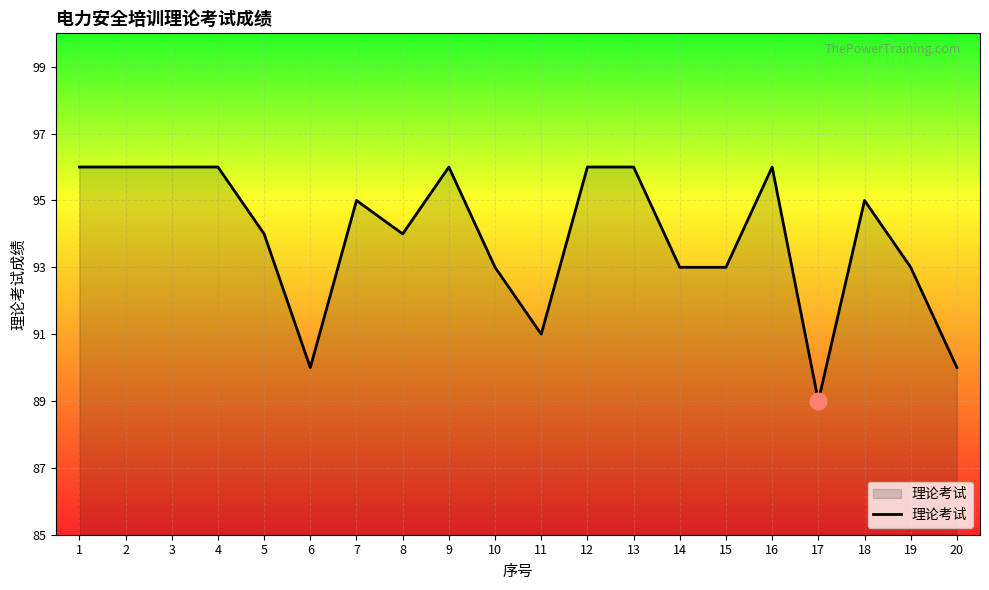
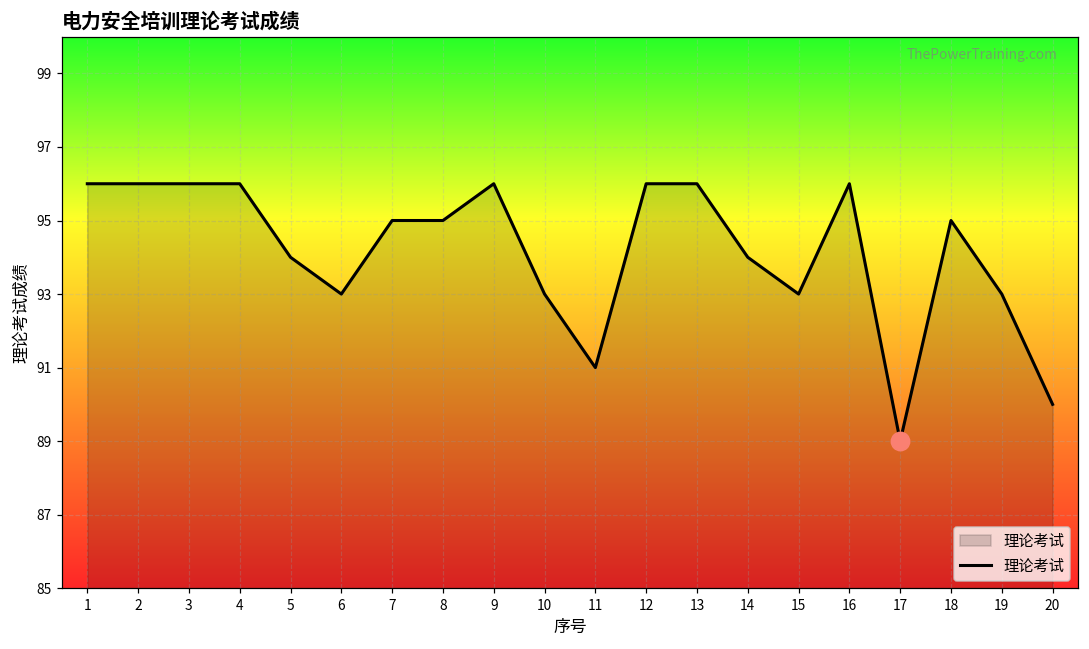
  {
    "理论考试": {
      "1": 96,
      "2": 96,
      "3": 96,
      "4": 96,
      "5": 94,
-     "6": 90,
+     "6": 93,
      "7": 95,
-     "8": 94,
+     "8": 95,
      "9": 96,
      "10": 93,
      "11": 91,
      "12": 96,
      "13": 96,
-     "14": 93,
+     "14": 94,
      "15": 93,
      "16": 96,
      "18": 95,
      "19": 93,
      "20": 90
    }
  }
